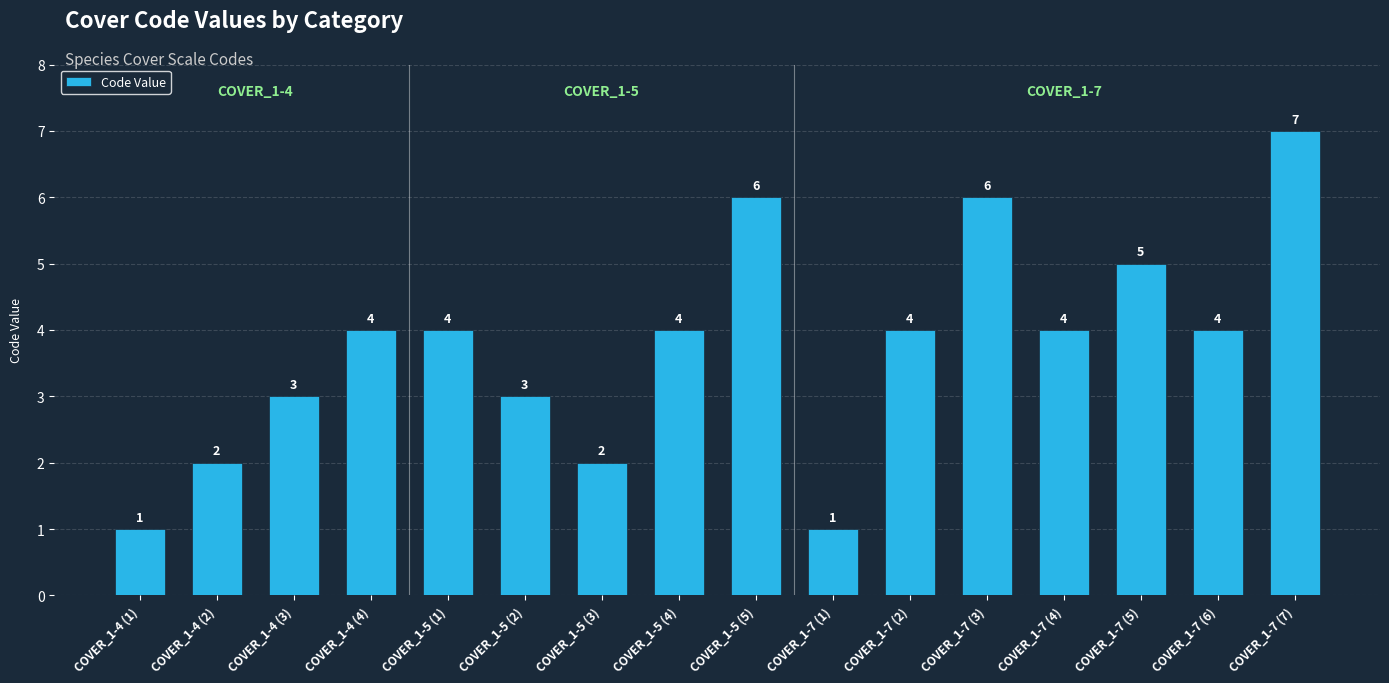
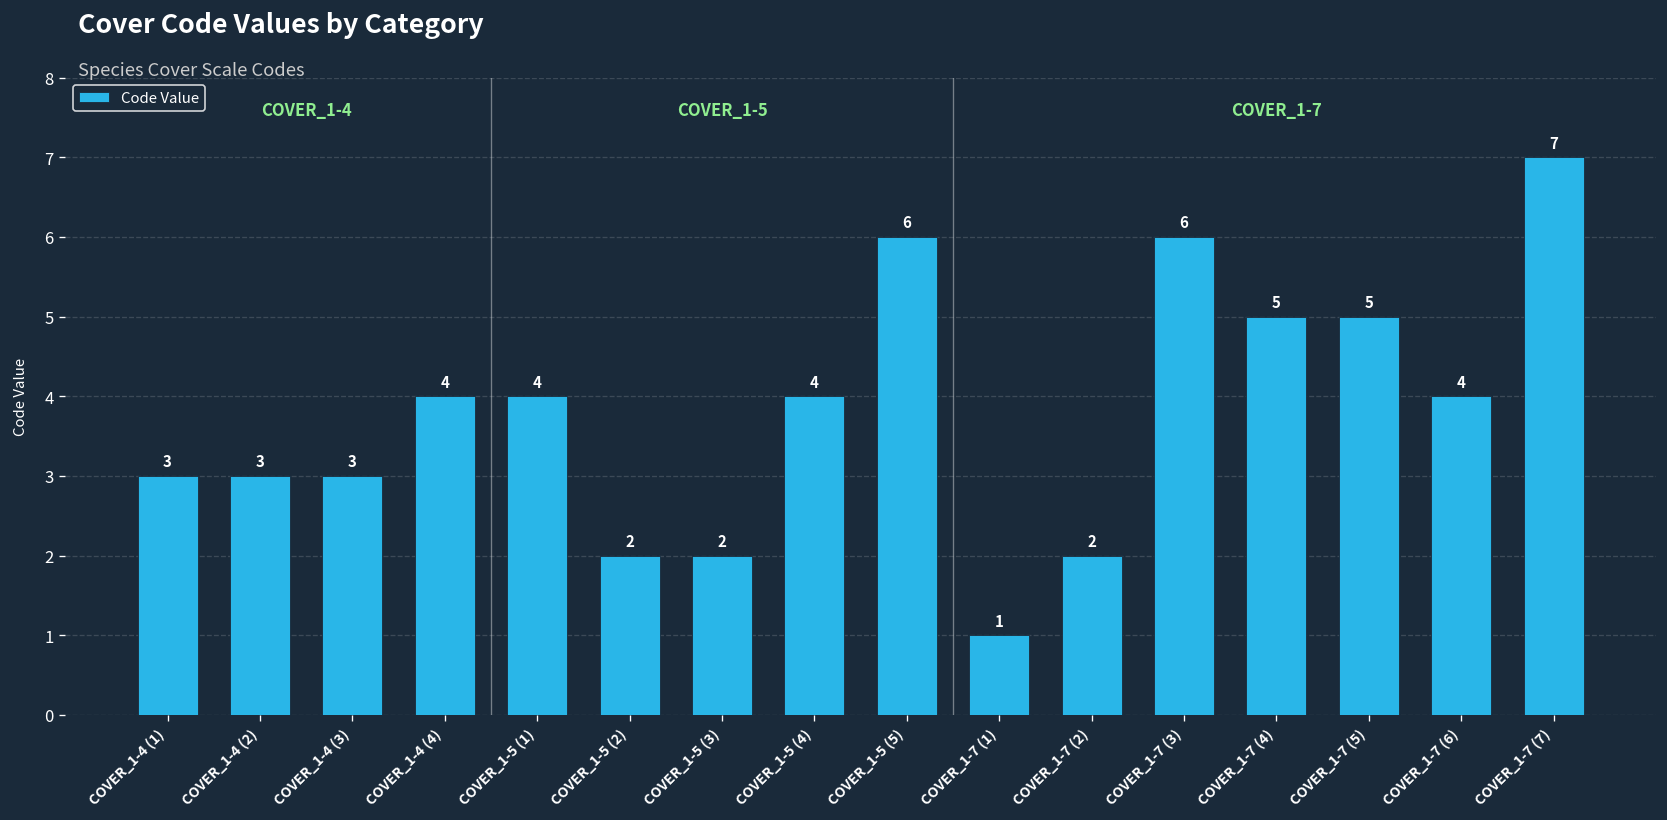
  {
-   "COVER_1-4 (1)": 1,
-   "COVER_1-4 (2)": 2,
+   "COVER_1-4 (1)": 3,
+   "COVER_1-4 (2)": 3,
    "COVER_1-4 (3)": 3,
    "COVER_1-4 (4)": 4,
    "COVER_1-5 (1)": 4,
-   "COVER_1-5 (2)": 3,
+   "COVER_1-5 (2)": 2,
    "COVER_1-5 (3)": 2,
    "COVER_1-5 (4)": 4,
    "COVER_1-5 (5)": 6,
    "COVER_1-7 (1)": 1,
-   "COVER_1-7 (2)": 4,
+   "COVER_1-7 (2)": 2,
    "COVER_1-7 (3)": 6,
-   "COVER_1-7 (4)": 4,
+   "COVER_1-7 (4)": 5,
    "COVER_1-7 (5)": 5,
    "COVER_1-7 (6)": 4,
    "COVER_1-7 (7)": 7
  }
